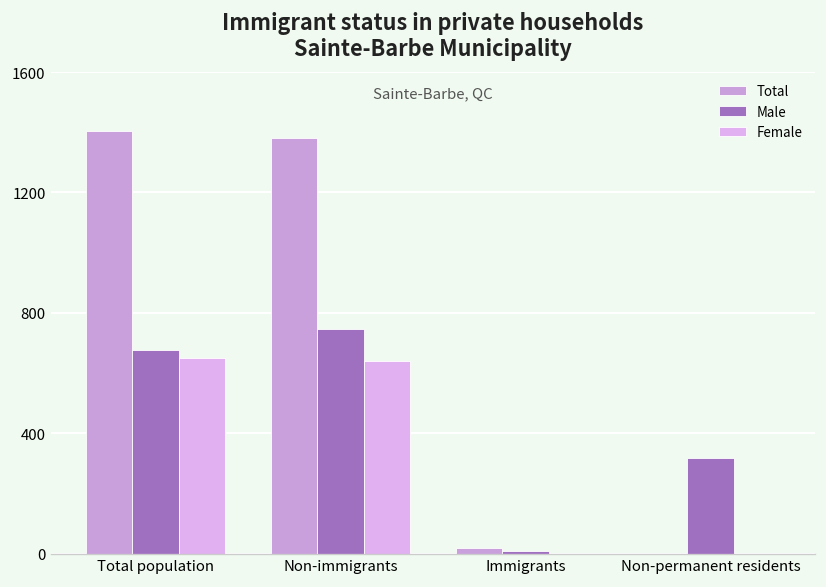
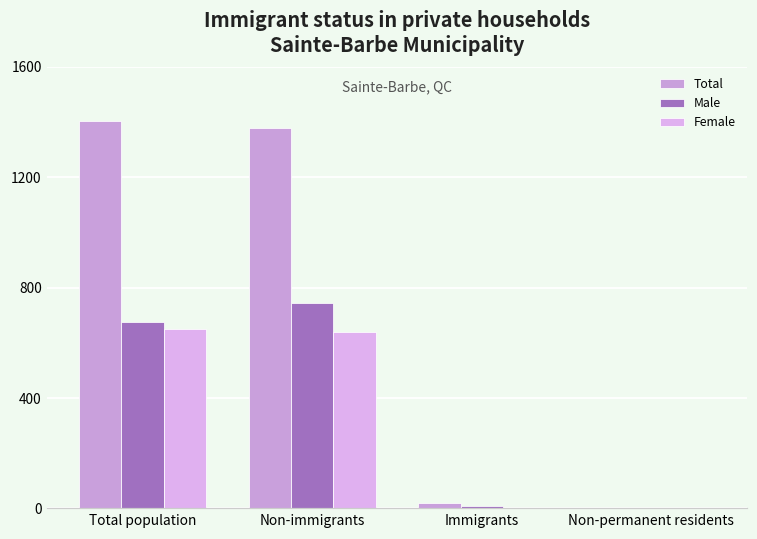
  {
    "Male": {
      "Total population": 680,
      "Non-immigrants": 750,
      "Immigrants": 10,
-     "Non-permanent residents": 320
+     "Non-permanent residents": 0
    }
  }
